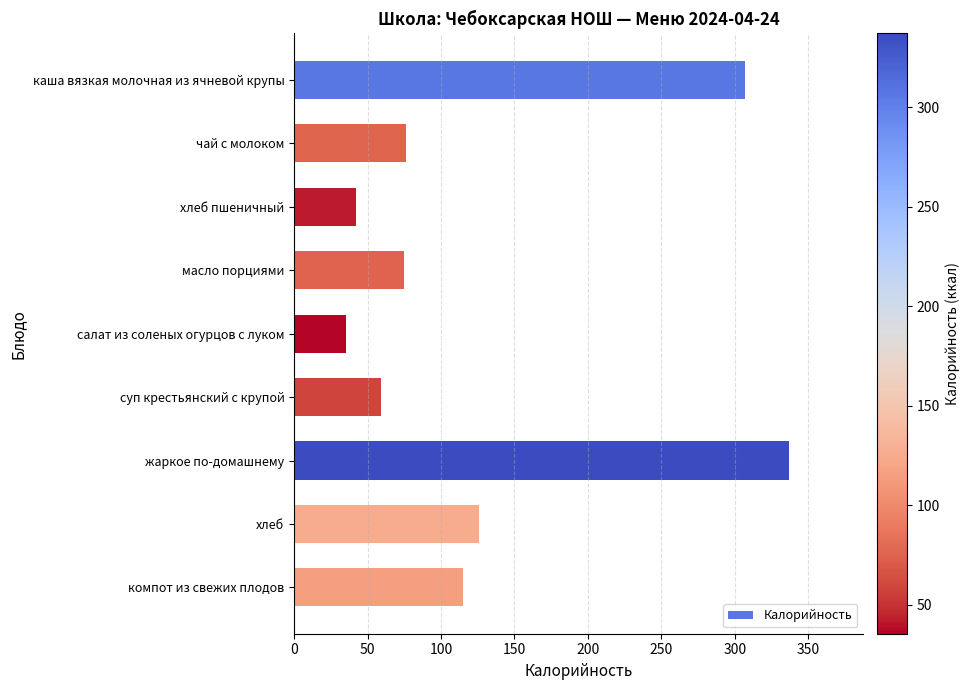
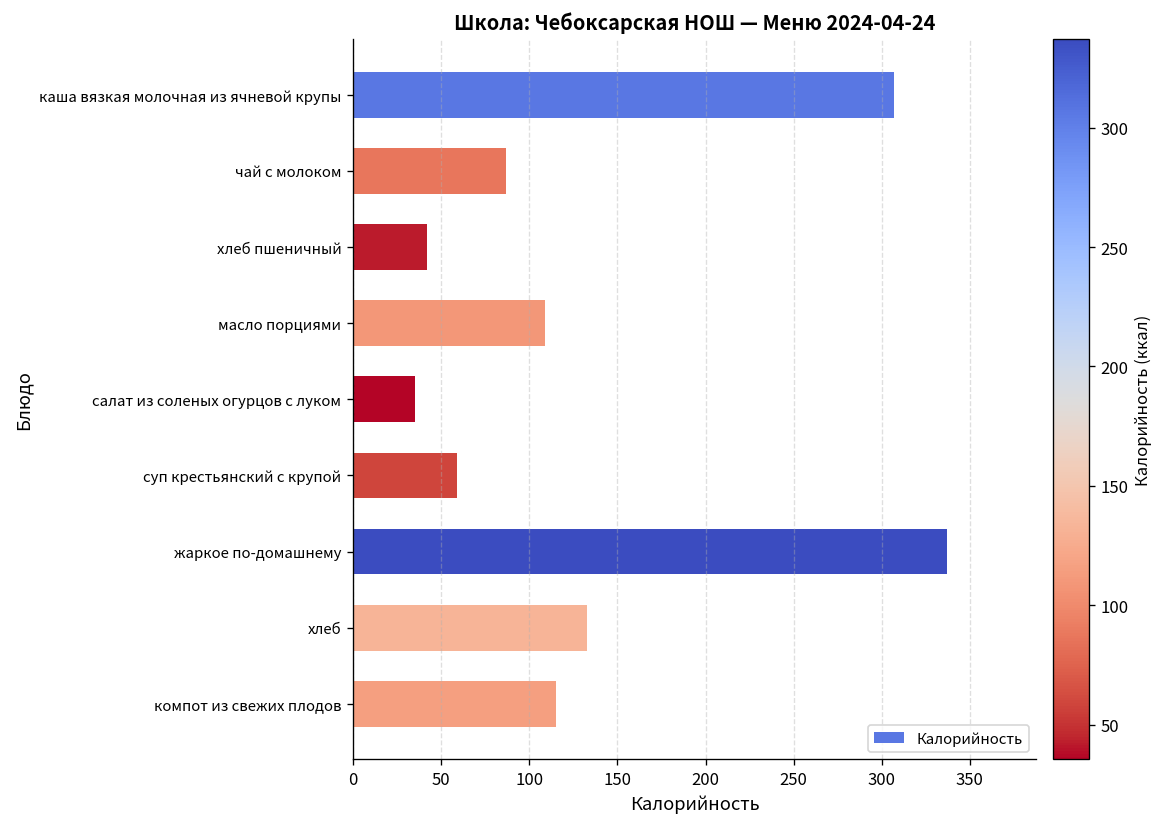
  {
    "каша вязкая молочная из ячневой крупы": 307,
-   "чай с молоком": 76,
+   "чай с молоком": 87,
    "хлеб пшеничный": 42,
-   "масло порциями": 75,
+   "масло порциями": 109,
    "салат из соленых огурцов с луком": 35,
    "суп крестьянский с крупой": 59,
    "жаркое по-домашнему": 337,
-   "хлеб": 126,
+   "хлеб": 133,
    "компот из свежих плодов": 115
  }
